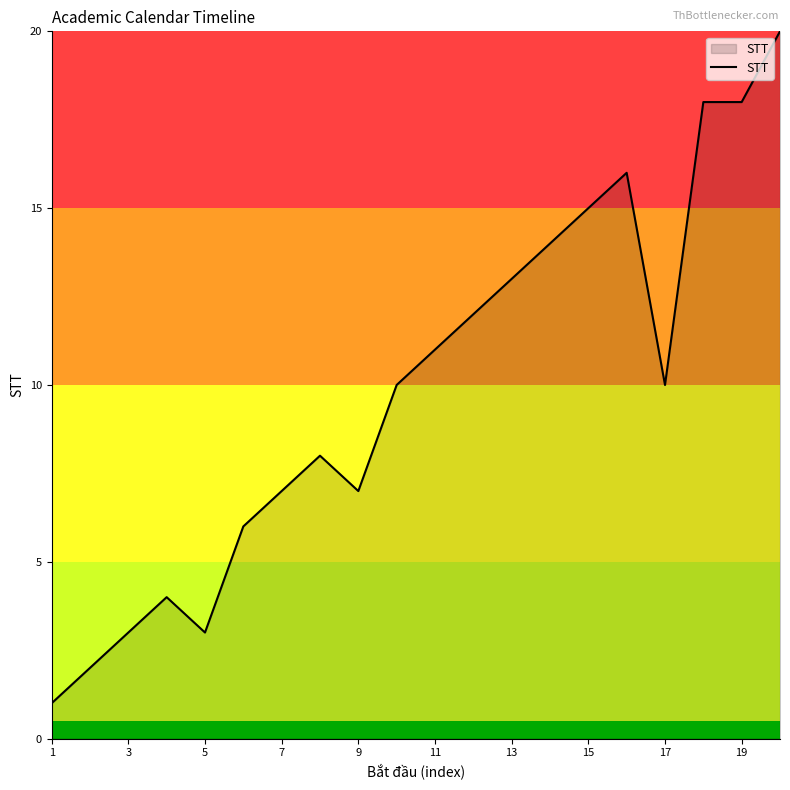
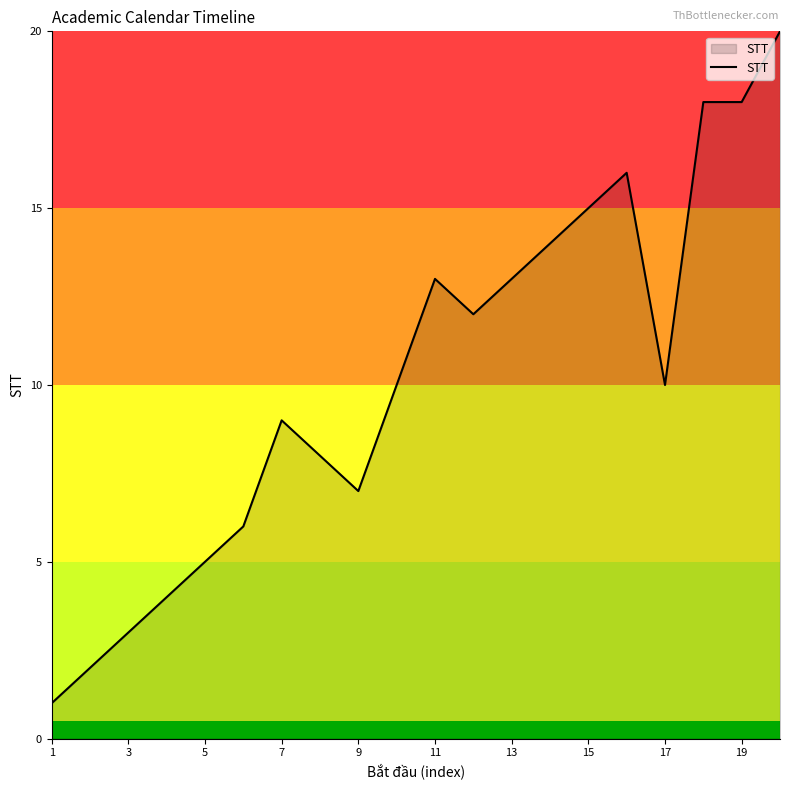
  {
    "1": 1,
    "3": 3,
-   "5": 3,
-   "7": 7,
+   "5": 5,
+   "7": 9,
    "9": 7,
-   "11": 11,
+   "11": 13,
    "13": 13,
    "15": 15,
    "17": 10,
    "19": 18
  }
